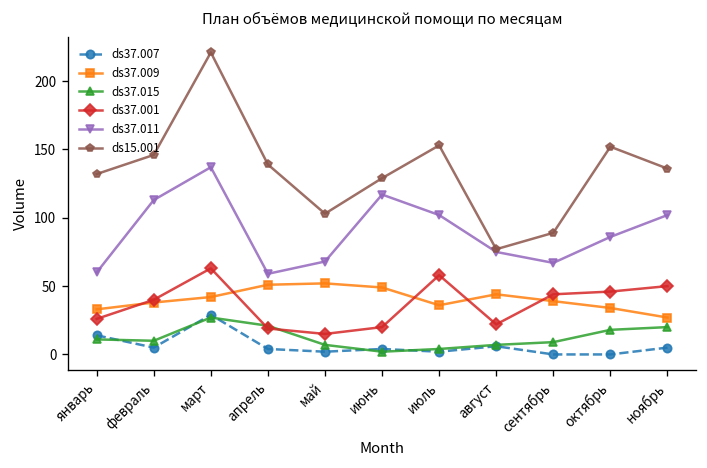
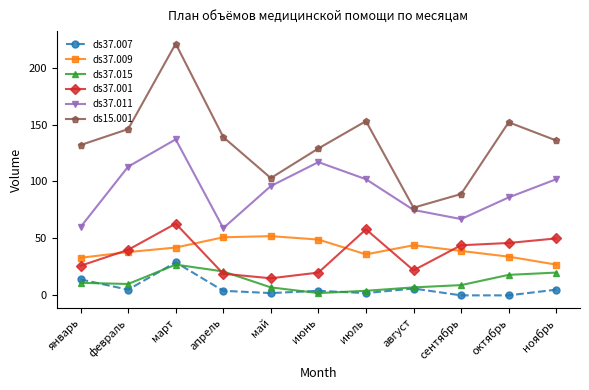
  {
    "ds37.007": {
      "январь": 14,
      "февраль": 5,
      "апрель": 4,
      "май": 2,
      "сентябрь": 0,
      "октябрь": 0,
      "ноябрь": 5
    },
    "ds37.009": {
      "январь": 33,
      "март": 42,
      "апрель": 51,
      "май": 52,
      "июнь": 49,
      "июль": 36,
      "август": 44,
      "сентябрь": 39,
      "октябрь": 34,
      "ноябрь": 27
    },
    "ds37.015": {
      "январь": 11,
      "февраль": 10,
      "май": 7,
      "сентябрь": 9,
      "октябрь": 18,
      "ноябрь": 20
    },
    "ds37.001": {
      "январь": 26,
      "март": 63,
      "май": 15,
      "июнь": 20,
      "июль": 58,
      "август": 22,
      "сентябрь": 44,
      "октябрь": 46,
      "ноябрь": 50
    },
    "ds37.011": {
      "январь": 60,
      "февраль": 113,
      "март": 137,
      "апрель": 59,
-     "май": 68,
+     "май": 96,
      "июнь": 117,
      "июль": 102,
      "сентябрь": 67,
      "октябрь": 86,
      "ноябрь": 102
    },
    "ds15.001": {
      "январь": 132,
      "февраль": 146,
      "март": 221,
      "апрель": 139,
      "май": 103,
      "июнь": 129,
      "июль": 153,
      "сентябрь": 89,
      "октябрь": 152,
      "ноябрь": 136
    }
  }
